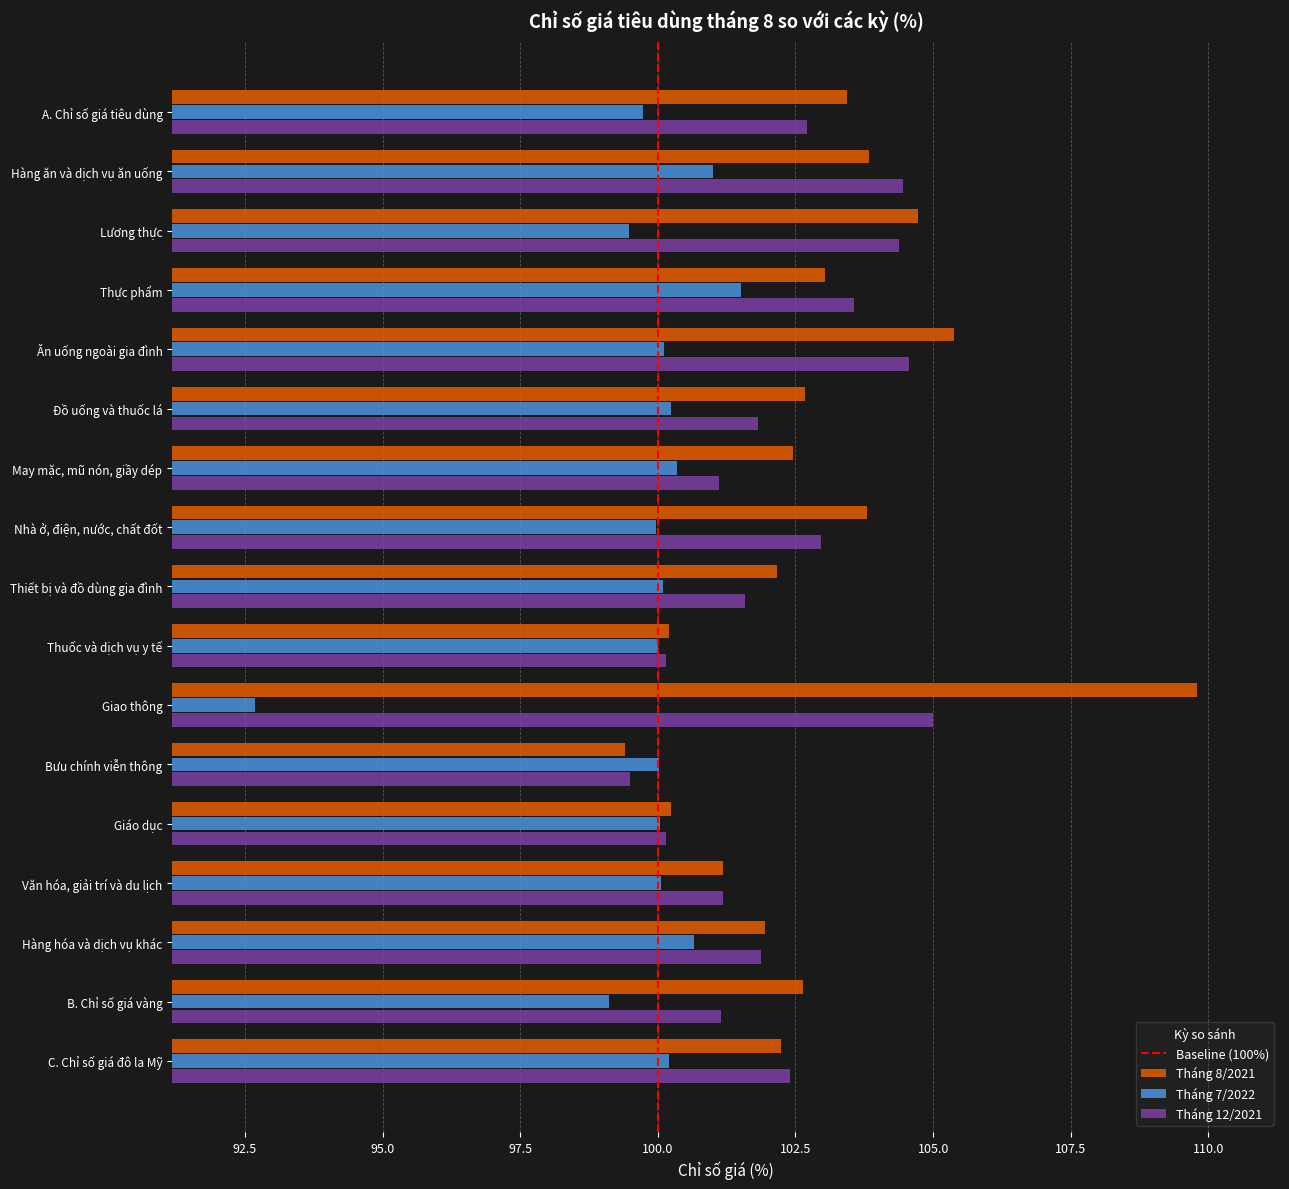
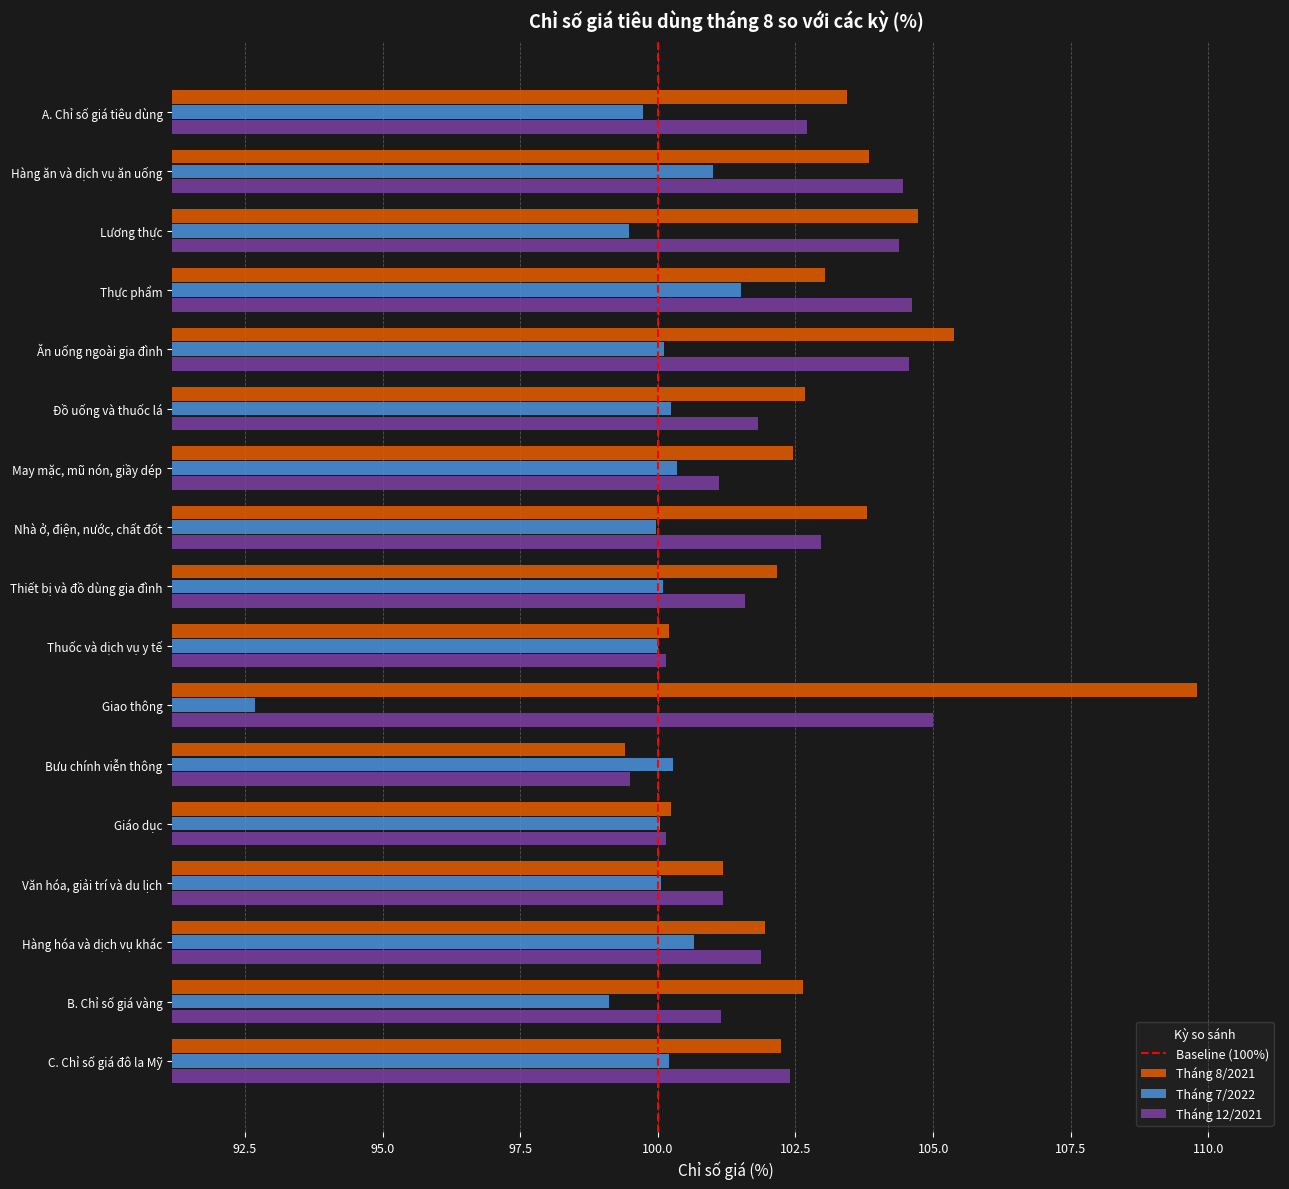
  {
    "Tháng 8/2021": {
      "A. Chỉ số giá tiêu dùng": 103.4,
      "Hàng ăn và dịch vụ ăn uống": 103.8,
      "Lương thực": 104.7,
      "Thực phẩm": 103.0,
      "Ăn uống ngoài gia đình": 105.4,
      "Đồ uống và thuốc lá": 102.7,
      "May mặc, mũ nón, giầy dép": 102.5,
      "Nhà ở, điện, nước, chất đốt": 103.8,
      "Thiết bị và đồ dùng gia đình": 102.2,
      "Thuốc và dịch vụ y tế": 100.2,
      "Giao thông": 109.8,
      "Bưu chính viễn thông": 99.4,
      "Giáo dục": 100.2,
      "Văn hóa, giải trí và du lịch": 101.2,
      "Hàng hóa và dịch vụ khác": 102.0,
      "B. Chỉ số giá vàng": 102.6,
      "C. Chỉ số giá đô la Mỹ": 102.2
    },
    "Tháng 7/2022": {
      "A. Chỉ số giá tiêu dùng": 99.7,
      "Hàng ăn và dịch vụ ăn uống": 101.0,
      "Lương thực": 99.5,
      "Thực phẩm": 101.5,
      "Ăn uống ngoài gia đình": 100.1,
      "Đồ uống và thuốc lá": 100.2,
      "May mặc, mũ nón, giầy dép": 100.4,
      "Nhà ở, điện, nước, chất đốt": 100.0,
      "Thiết bị và đồ dùng gia đình": 100.1,
      "Thuốc và dịch vụ y tế": 100.0,
      "Giao thông": 92.7,
-     "Bưu chính viễn thông": 100.0,
+     "Bưu chính viễn thông": 100.3,
      "Giáo dục": 100.0,
      "Văn hóa, giải trí và du lịch": 100.1,
      "Hàng hóa và dịch vụ khác": 100.7,
      "B. Chỉ số giá vàng": 99.1,
      "C. Chỉ số giá đô la Mỹ": 100.2
    },
    "Tháng 12/2021": {
      "A. Chỉ số giá tiêu dùng": 102.7,
      "Hàng ăn và dịch vụ ăn uống": 104.5,
      "Lương thực": 104.4,
-     "Thực phẩm": 103.6,
+     "Thực phẩm": 104.6,
      "Ăn uống ngoài gia đình": 104.6,
      "Đồ uống và thuốc lá": 101.8,
      "May mặc, mũ nón, giầy dép": 101.1,
      "Nhà ở, điện, nước, chất đốt": 103.0,
      "Thiết bị và đồ dùng gia đình": 101.6,
      "Thuốc và dịch vụ y tế": 100.2,
      "Giao thông": 105.0,
      "Bưu chính viễn thông": 99.5,
      "Giáo dục": 100.1,
      "Văn hóa, giải trí và du lịch": 101.2,
      "Hàng hóa và dịch vụ khác": 101.9,
      "B. Chỉ số giá vàng": 101.1,
      "C. Chỉ số giá đô la Mỹ": 102.4
    }
  }
